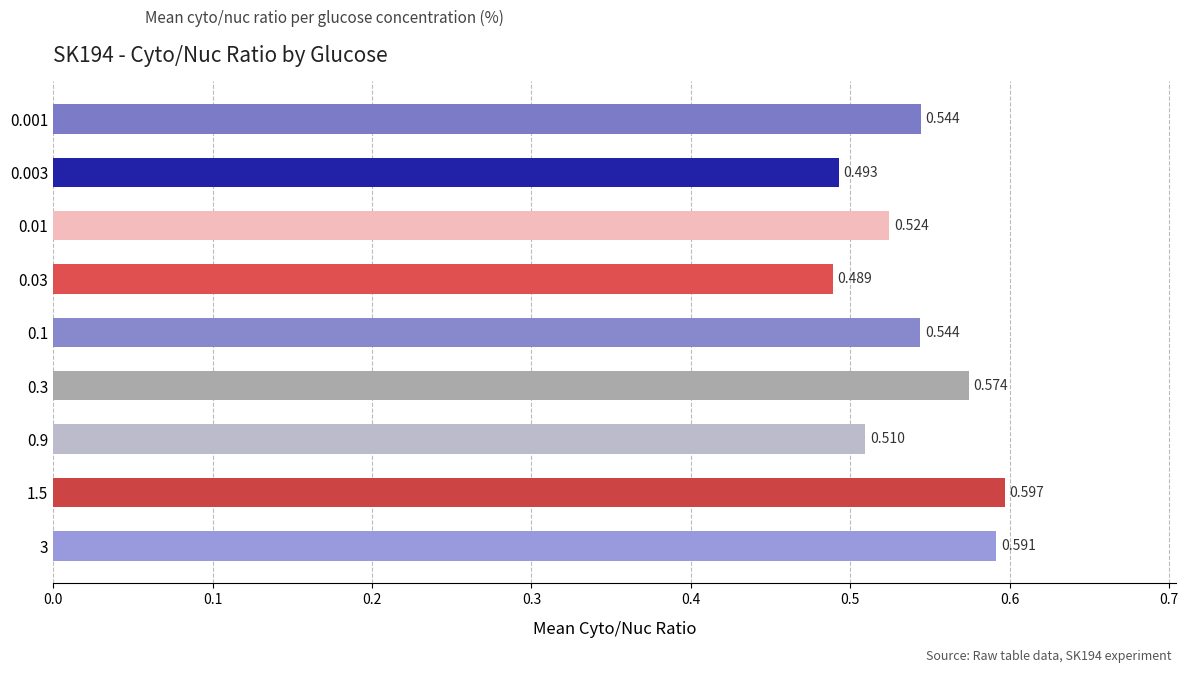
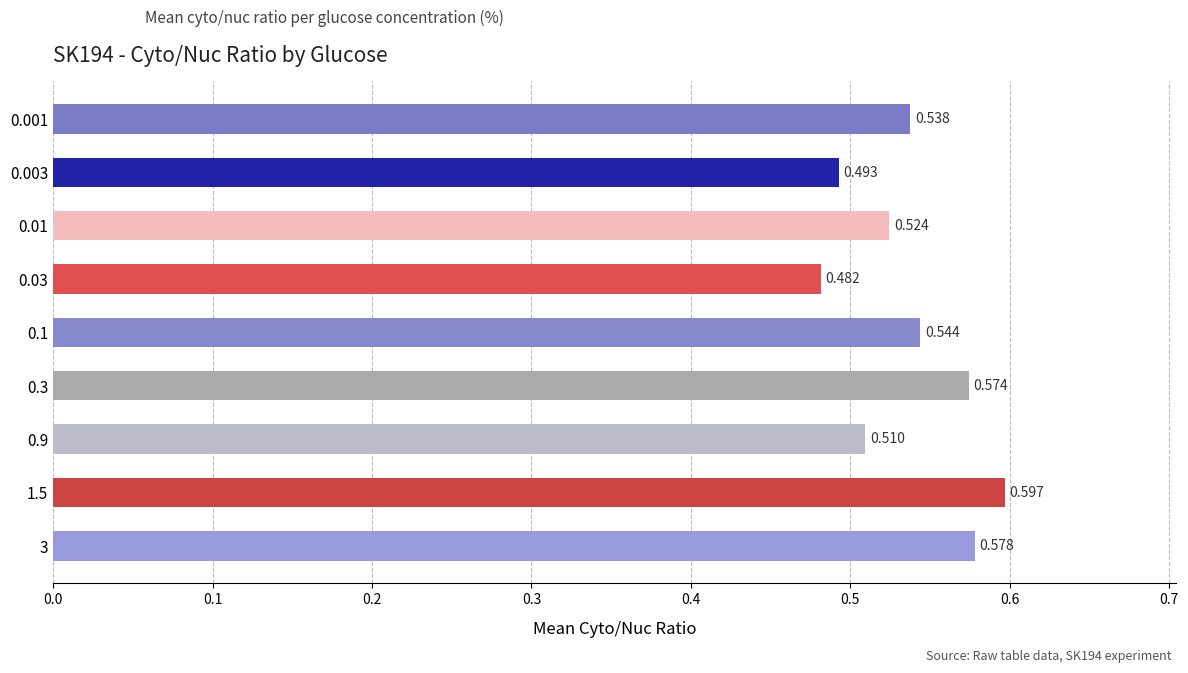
  {
-   "0.001": 0.544,
+   "0.001": 0.538,
    "0.003": 0.493,
    "0.01": 0.524,
-   "0.03": 0.489,
+   "0.03": 0.482,
    "0.1": 0.544,
    "0.3": 0.574,
    "0.9": 0.510,
    "1.5": 0.597,
-   "3": 0.591
+   "3": 0.578
  }
